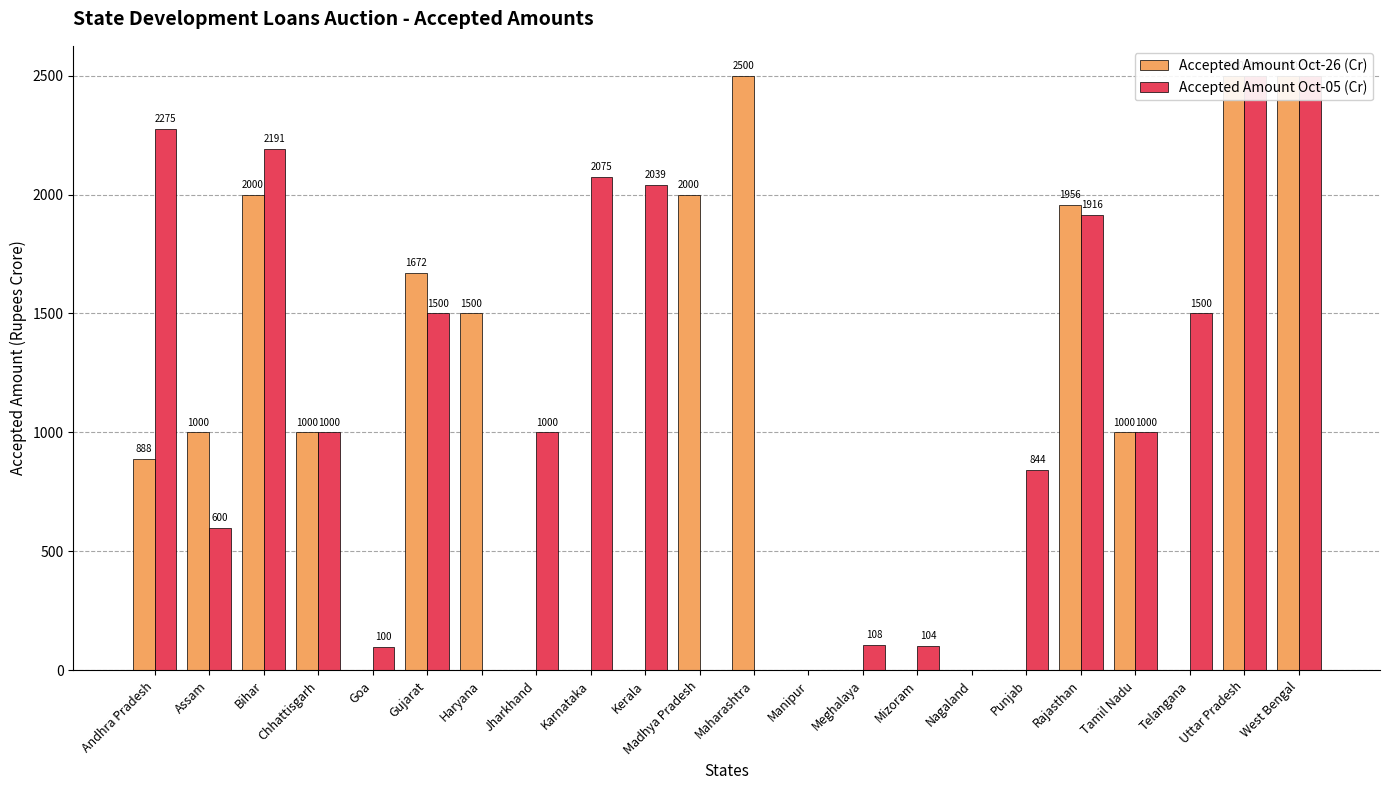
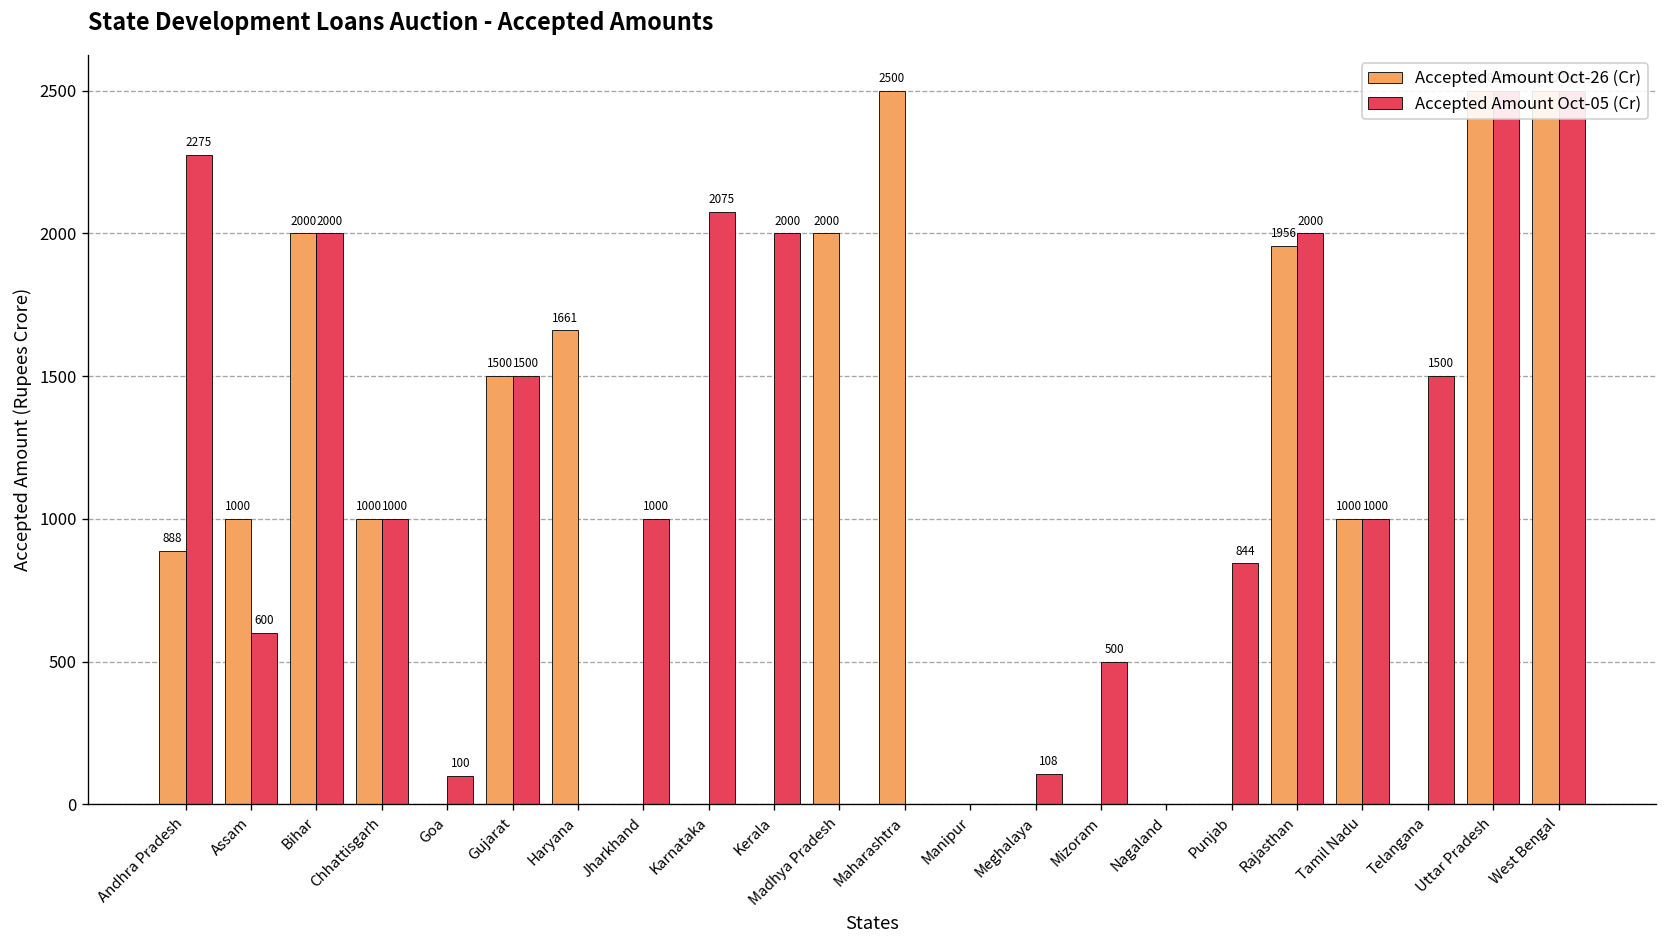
  {
    "Accepted Amount Oct-26 (Cr)": {
      "Andhra Pradesh": 888,
      "Assam": 1000,
      "Bihar": 2000,
      "Chhattisgarh": 1000,
-     "Gujarat": 1672,
-     "Haryana": 1500,
+     "Gujarat": 1500,
+     "Haryana": 1661,
      "Madhya Pradesh": 2000,
      "Maharashtra": 2500,
      "Rajasthan": 1956,
      "Tamil Nadu": 1000
    },
    "Accepted Amount Oct-05 (Cr)": {
      "Andhra Pradesh": 2275,
      "Assam": 600,
-     "Bihar": 2191,
+     "Bihar": 2000,
      "Chhattisgarh": 1000,
      "Goa": 100,
      "Gujarat": 1500,
      "Jharkhand": 1000,
      "Karnataka": 2075,
-     "Kerala": 2039,
+     "Kerala": 2000,
      "Meghalaya": 108,
-     "Mizoram": 104,
+     "Mizoram": 500,
      "Punjab": 844,
-     "Rajasthan": 1916,
+     "Rajasthan": 2000,
      "Tamil Nadu": 1000,
      "Telangana": 1500
    }
  }
